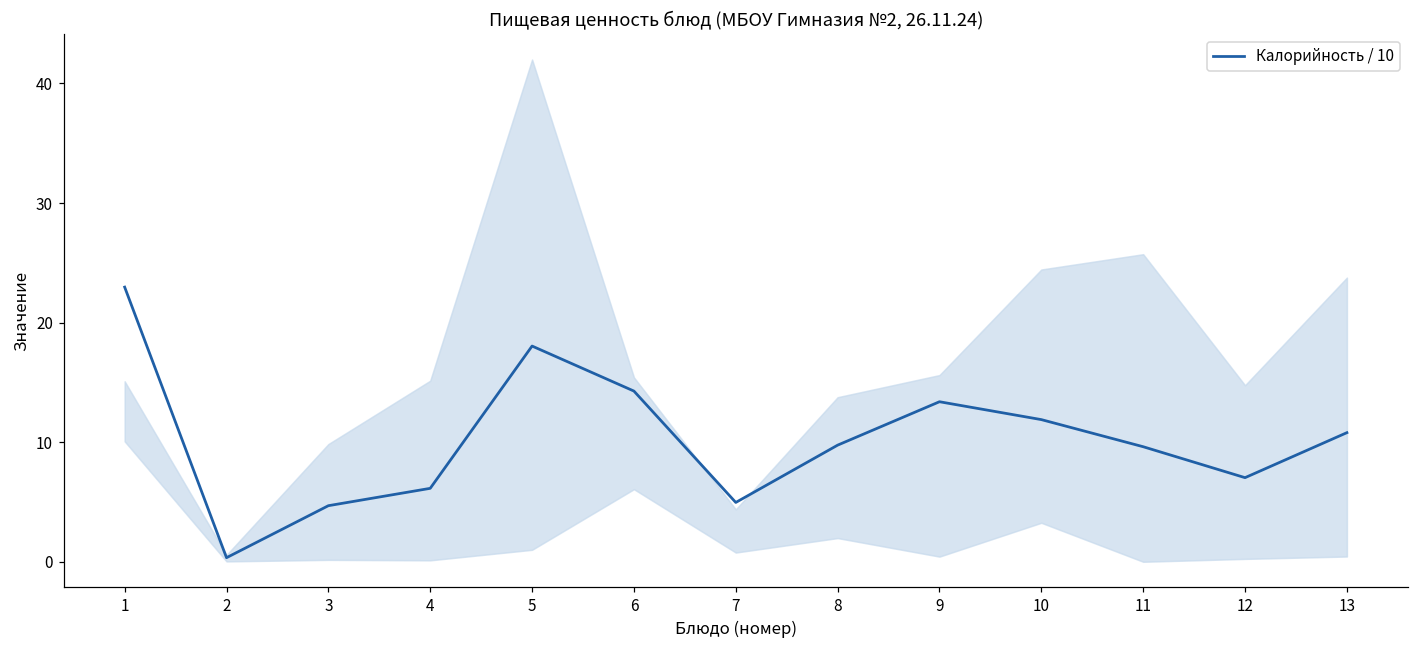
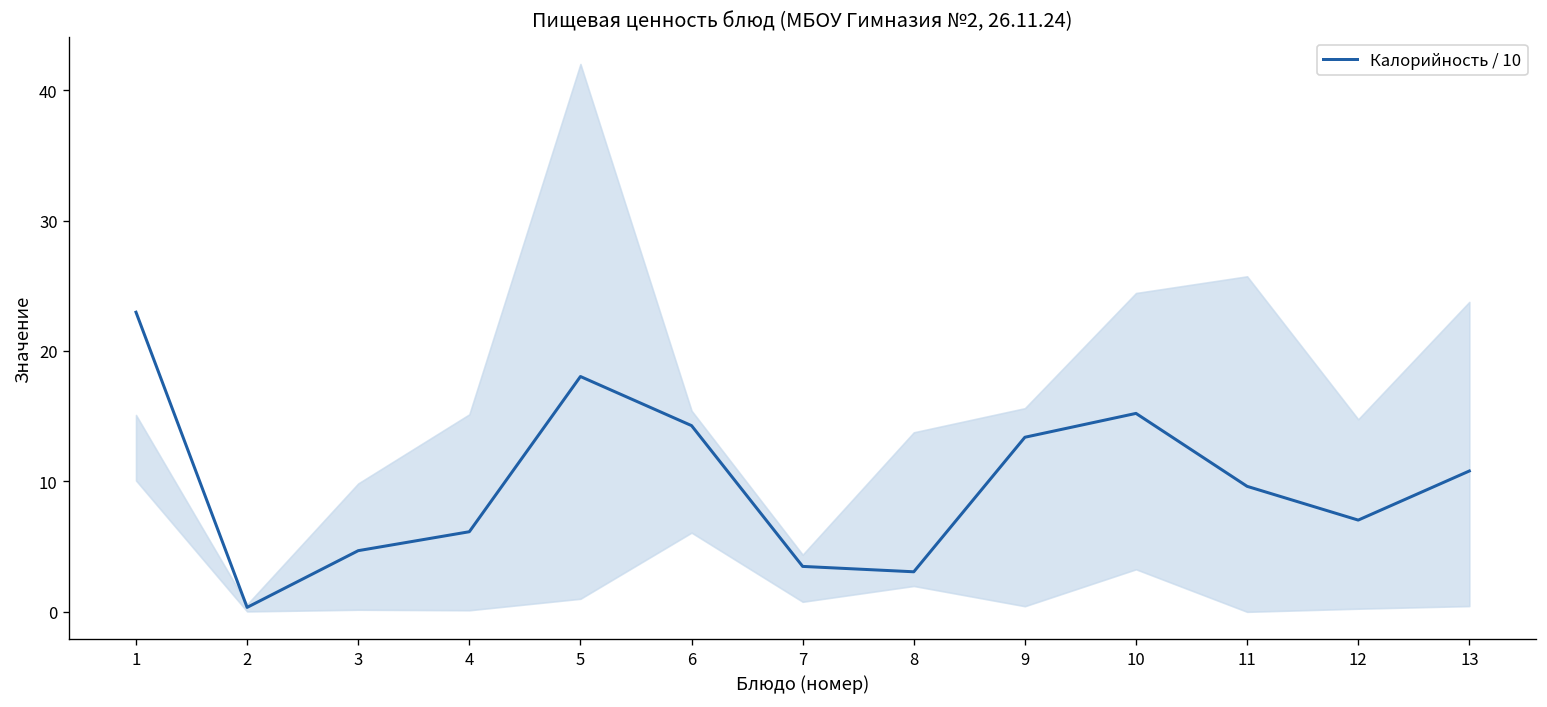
  {
    "Калорийность / 10": {
      "1": 23.0,
      "3": 4.7,
      "4": 6.1,
      "5": 18.0,
      "6": 14.3,
-     "7": 5.0,
-     "8": 9.8,
+     "7": 3.5,
+     "8": 3.1,
      "9": 13.4,
-     "10": 11.9,
+     "10": 15.2,
      "11": 9.6,
      "12": 7.0,
      "13": 10.8
    }
  }
